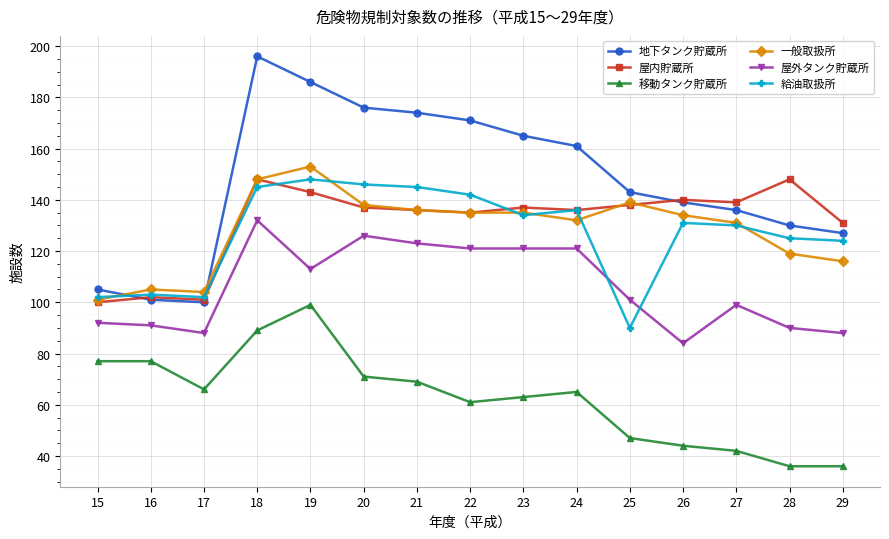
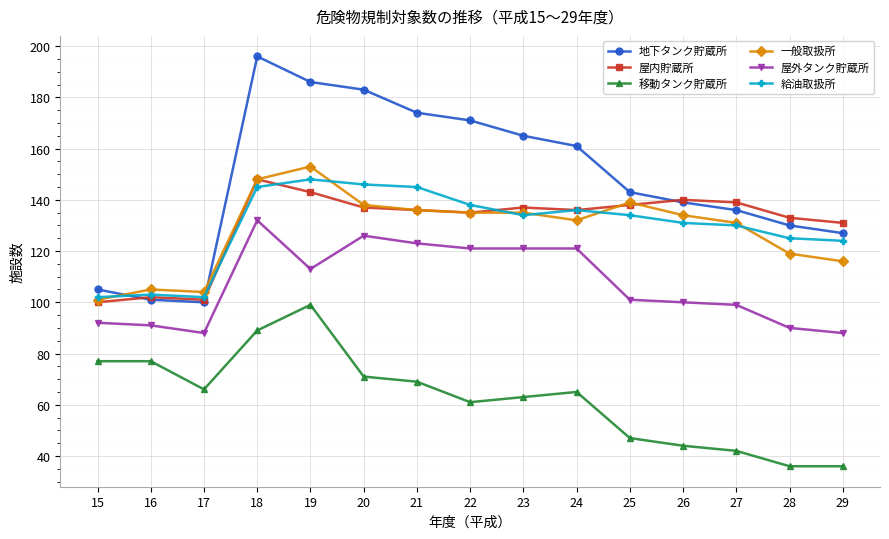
  {
    "地下タンク貯蔵所": {
      "15": 105,
      "17": 100,
      "18": 196,
      "19": 186,
-     "20": 176,
+     "20": 183,
      "21": 174,
      "22": 171,
      "23": 165,
      "24": 161,
      "25": 143,
      "26": 139,
      "27": 136,
      "28": 130,
      "29": 127
    },
    "屋内貯蔵所": {
      "15": 100,
      "19": 143,
      "23": 137,
      "25": 138,
      "26": 140,
      "27": 139,
-     "28": 148,
+     "28": 133,
      "29": 131
    },
    "移動タンク貯蔵所": {
      "15": 77,
      "16": 77,
      "17": 66,
      "18": 89,
      "19": 99,
      "20": 71,
      "21": 69,
      "22": 61,
      "23": 63,
      "24": 65,
      "25": 47,
      "26": 44,
      "27": 42,
      "28": 36,
      "29": 36
    },
    "一般取扱所": {
      "16": 105,
      "17": 104,
      "19": 153,
      "23": 135,
      "24": 132,
      "25": 139,
      "26": 134,
      "28": 119,
      "29": 116
    },
    "屋外タンク貯蔵所": {
      "15": 92,
      "16": 91,
      "17": 88,
      "18": 132,
      "19": 113,
      "20": 126,
      "21": 123,
      "22": 121,
      "23": 121,
      "24": 121,
      "25": 101,
-     "26": 84,
+     "26": 100,
      "27": 99,
      "28": 90,
      "29": 88
    },
    "給油取扱所": {
      "16": 103,
      "18": 145,
      "19": 148,
      "20": 146,
      "21": 145,
-     "22": 142,
+     "22": 138,
      "23": 134,
-     "25": 90,
+     "25": 134,
      "26": 131,
      "28": 125,
      "29": 124
    }
  }
